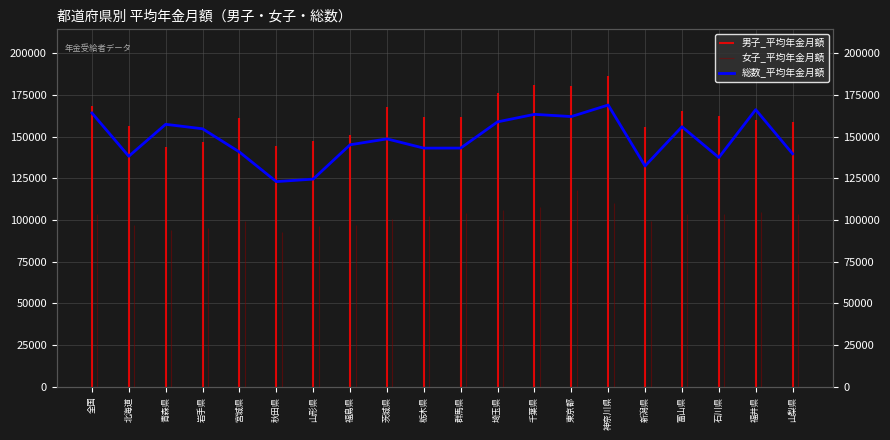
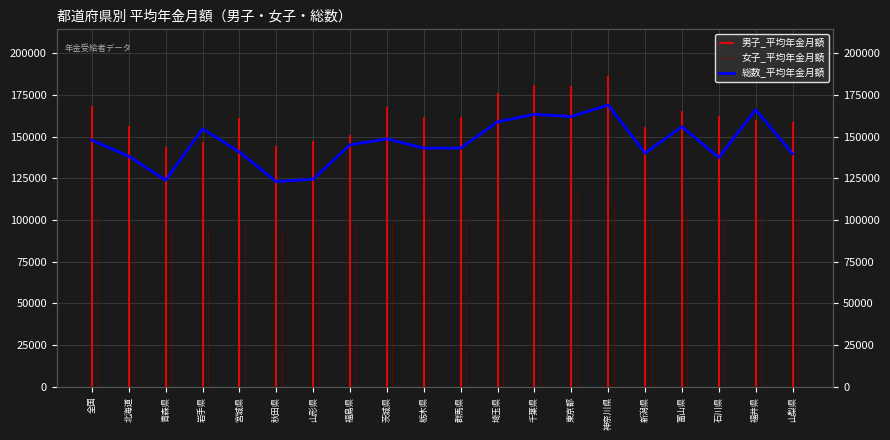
  {
-   "全国": 164000,
+   "全国": 148000,
    "北海道": 138000,
-   "青森県": 157000,
+   "青森県": 124000,
    "岩手県": 155000,
    "宮城県": 141000,
    "秋田県": 123000,
    "山形県": 125000,
    "福島県": 145000,
    "茨城県": 149000,
    "栃木県": 143000,
    "群馬県": 143000,
    "埼玉県": 159000,
    "千葉県": 163000,
    "東京都": 162000,
    "神奈川県": 169000,
-   "新潟県": 132000,
+   "新潟県": 140000,
    "富山県": 156000,
    "石川県": 138000,
    "福井県": 166000,
    "山梨県": 140000
  }
